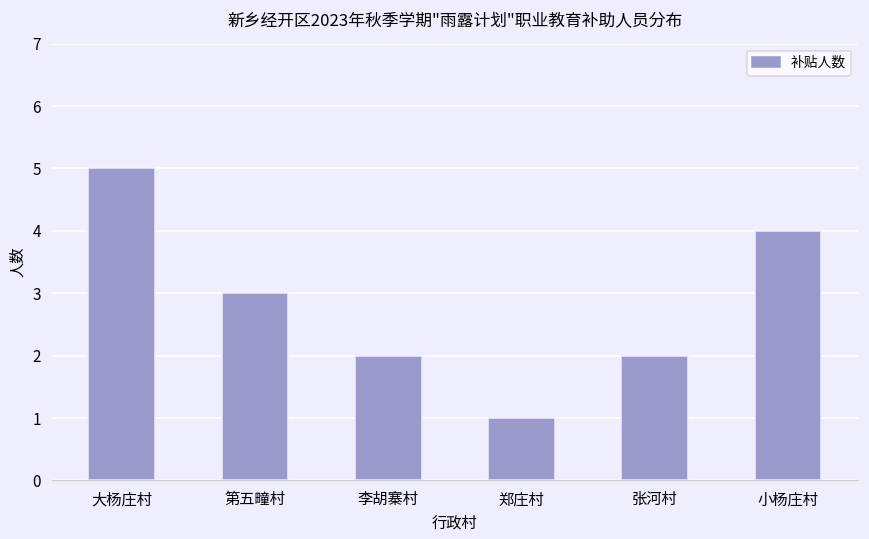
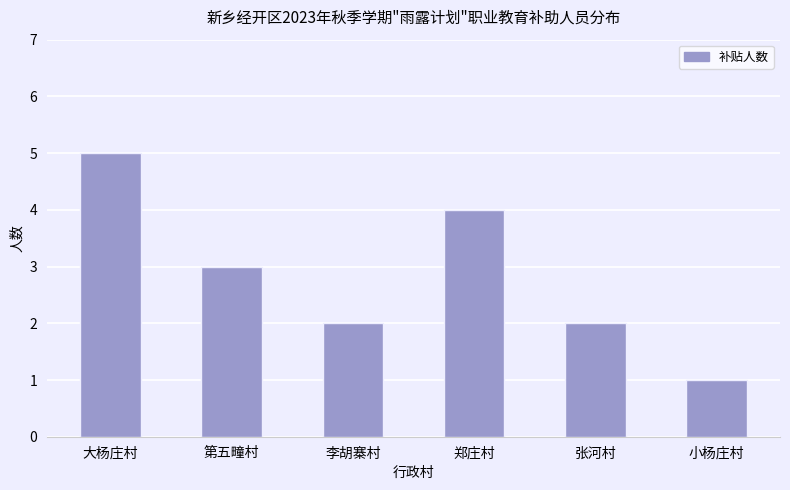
  {
    "大杨庄村": 5,
    "第五疃村": 3,
    "李胡寨村": 2,
-   "郑庄村": 1,
+   "郑庄村": 4,
    "张河村": 2,
-   "小杨庄村": 4
+   "小杨庄村": 1
  }
